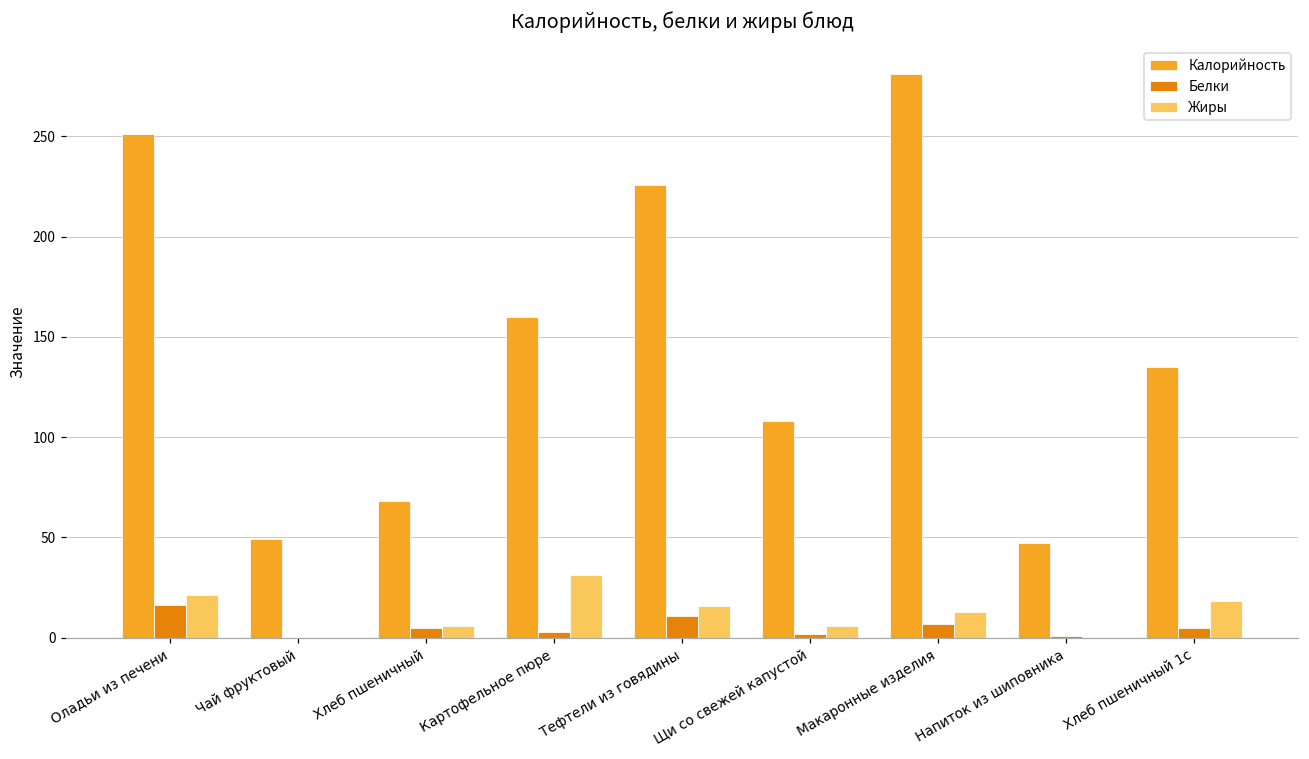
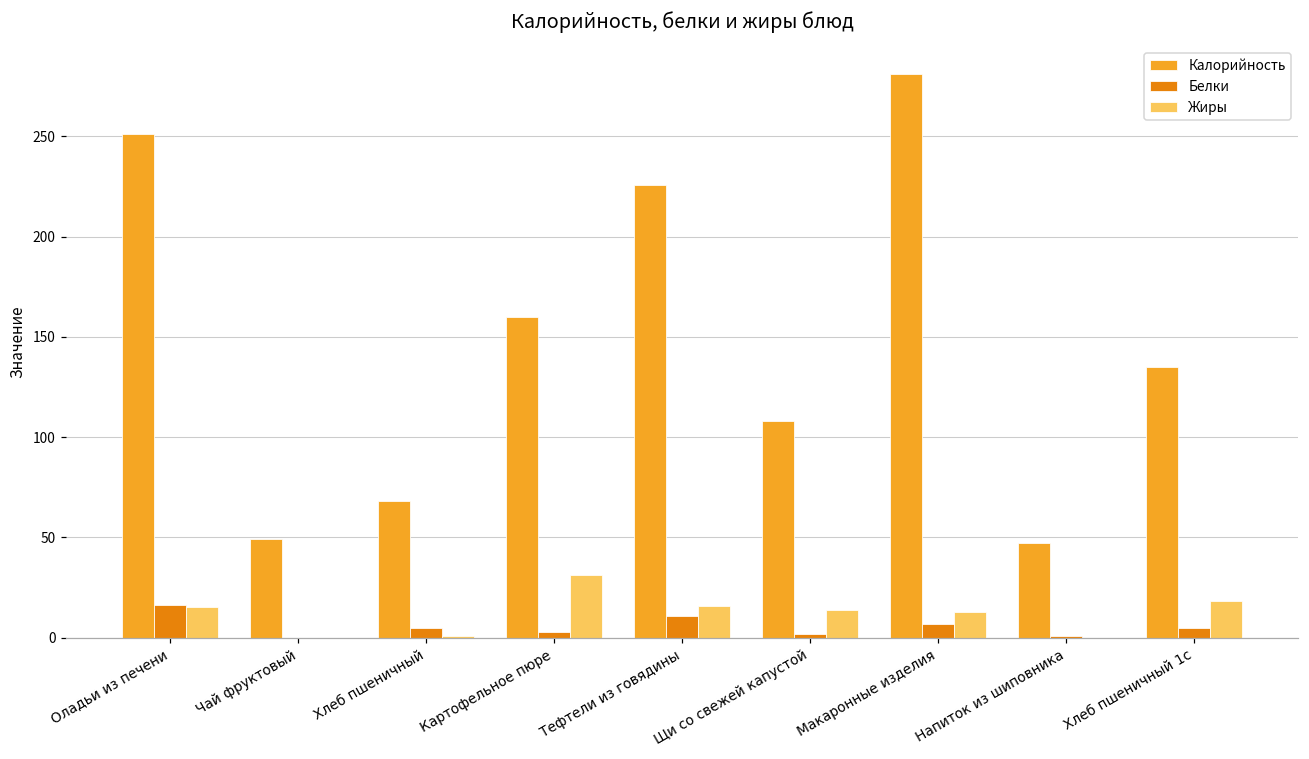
  {
    "Жиры": {
-     "Оладьи из печени": 21,
+     "Оладьи из печени": 15,
      "Чай фруктовый": 0,
-     "Хлеб пшеничный": 6,
+     "Хлеб пшеничный": 1,
      "Картофельное пюре": 31,
      "Тефтели из говядины": 16,
-     "Щи со свежей капустой": 6,
+     "Щи со свежей капустой": 14,
      "Макаронные изделия": 13,
      "Напиток из шиповника": 0,
      "Хлеб пшеничный 1с": 18
    }
  }
